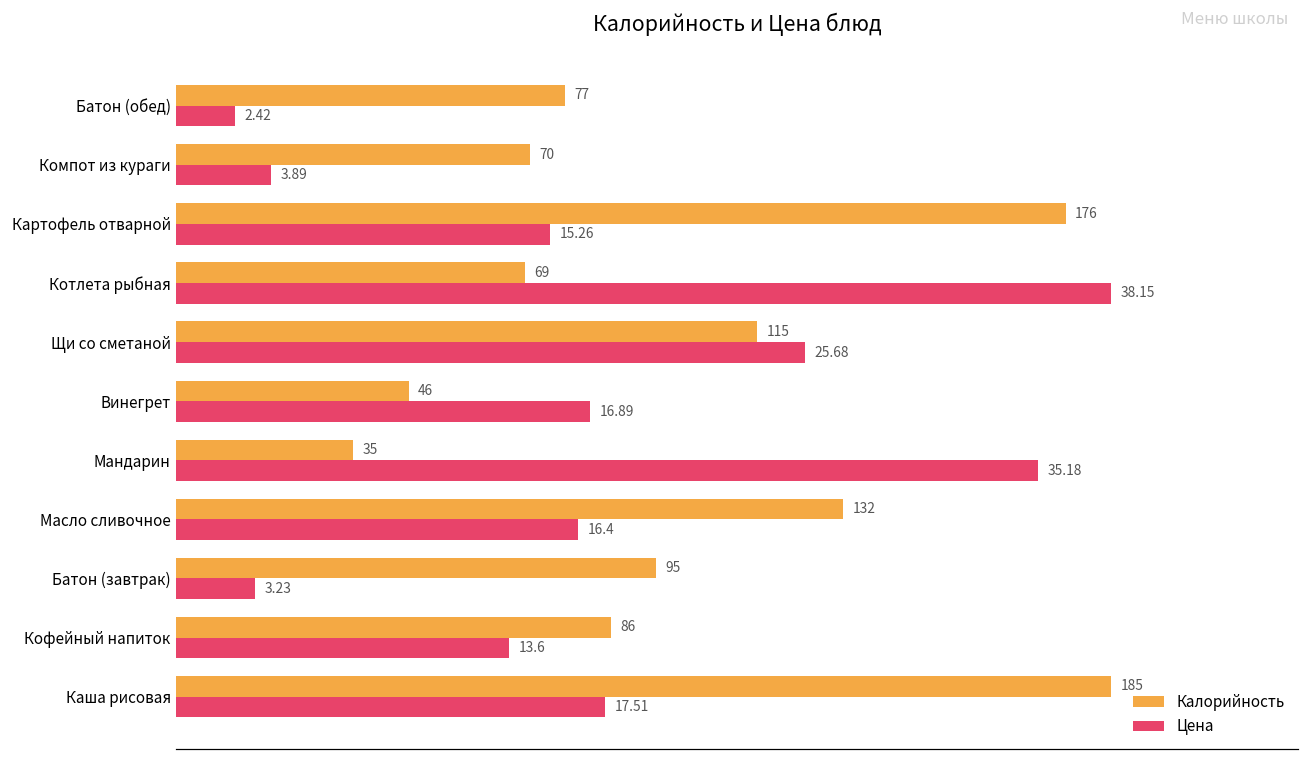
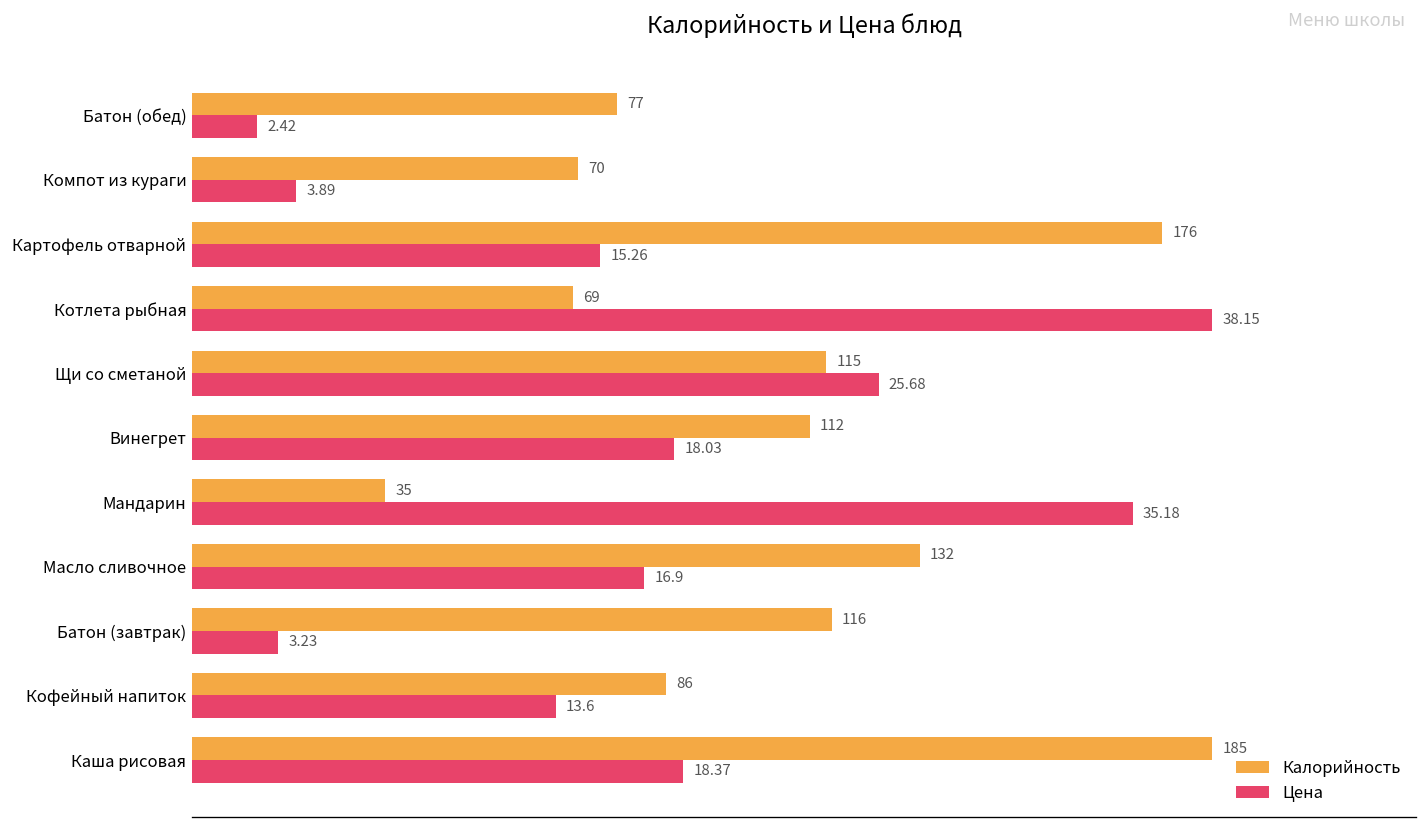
  {
    "Калорийность": {
-     "Винегрет": 46,
-     "Батон (завтрак)": 95
+     "Винегрет": 112,
+     "Батон (завтрак)": 116
    },
    "Цена": {
-     "Винегрет": 16.89,
-     "Масло сливочное": 16.4,
-     "Каша рисовая": 17.51
+     "Винегрет": 18.03,
+     "Масло сливочное": 16.9,
+     "Каша рисовая": 18.37
    }
  }
